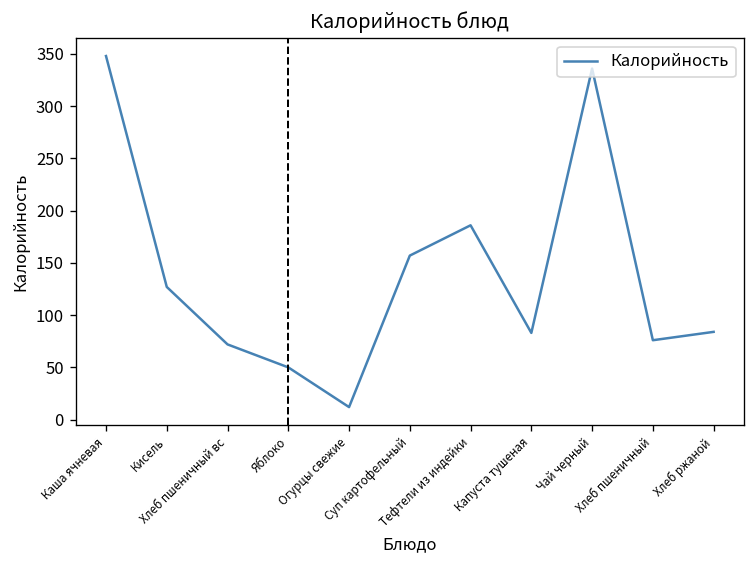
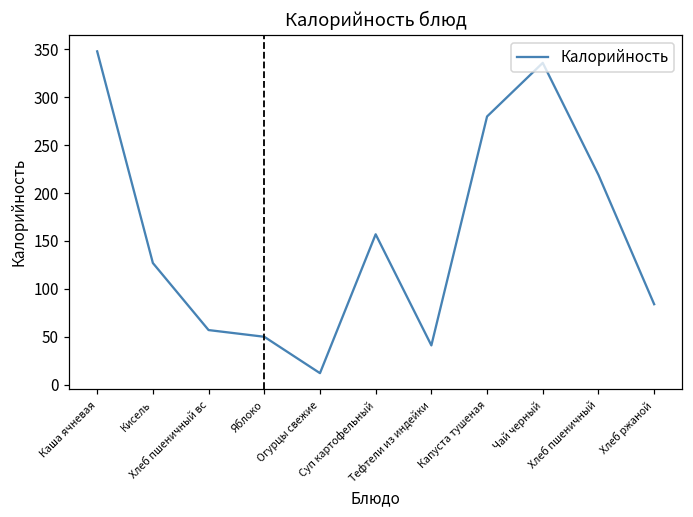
  {
    "Каша ячневая": 350,
    "Кисель": 130,
-   "Хлеб пшеничный вс": 70,
+   "Хлеб пшеничный вс": 60,
    "Яблоко": 50,
    "Огурцы свежие": 10,
    "Суп картофельный": 160,
-   "Тефтели из индейки": 190,
-   "Капуста тушеная": 80,
-   "Хлеб пшеничный": 80,
+   "Тефтели из индейки": 40,
+   "Капуста тушеная": 280,
+   "Хлеб пшеничный": 220,
    "Хлеб ржаной": 80
  }
